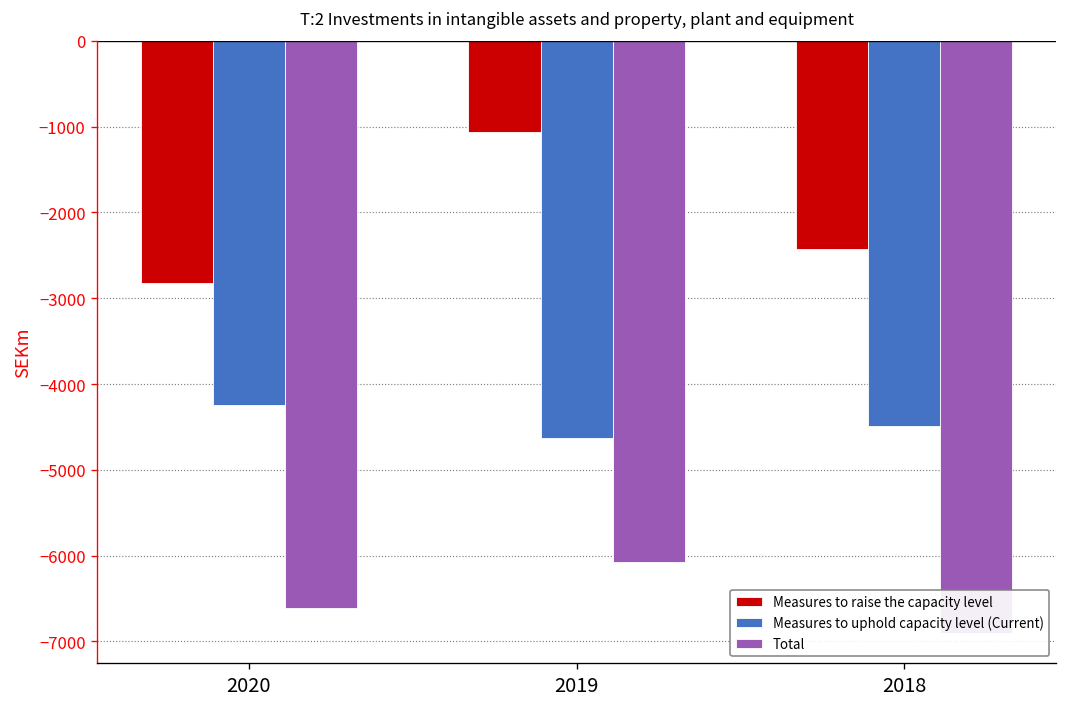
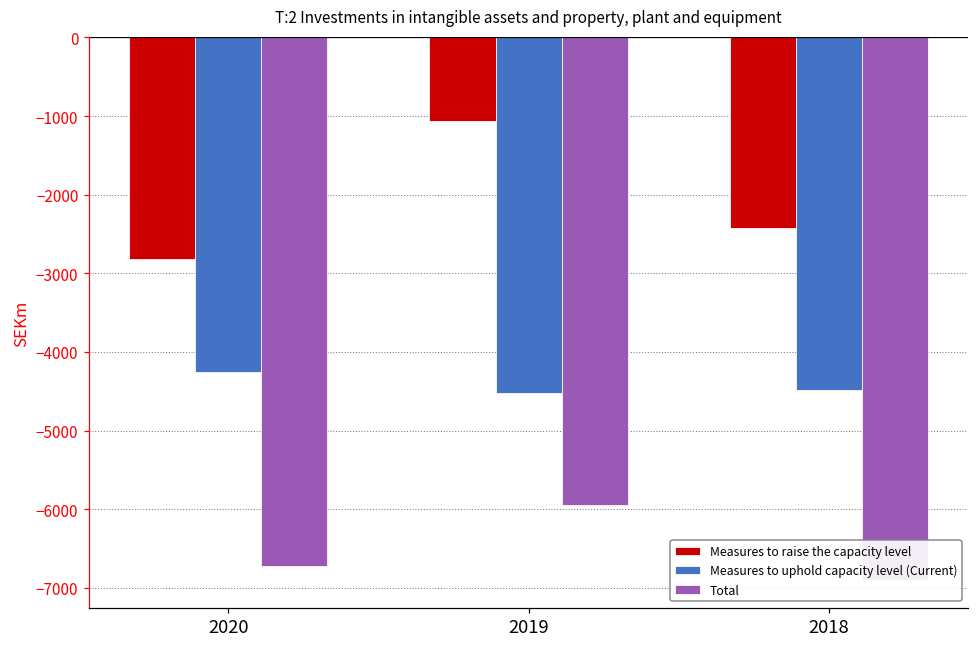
  {
    "Measures to raise the capacity level": {
      "2020": -2800,
      "2019": -1100,
      "2018": -2400
    },
    "Measures to uphold capacity level (Current)": {
      "2020": -4200,
-     "2019": -4600,
+     "2019": -4500,
      "2018": -4500
    },
    "Total": {
-     "2020": -6600,
-     "2019": -6100
+     "2020": -6700,
+     "2019": -5900
    }
  }
